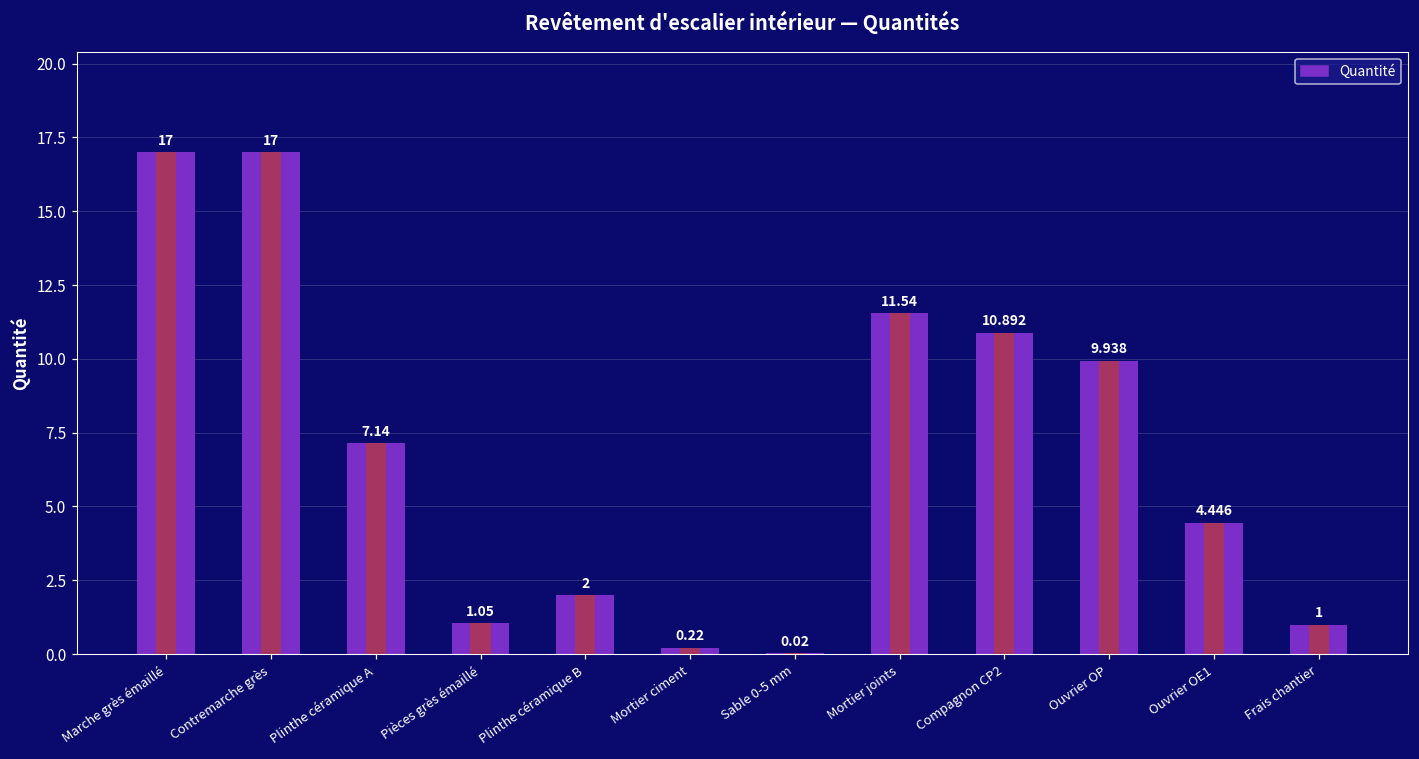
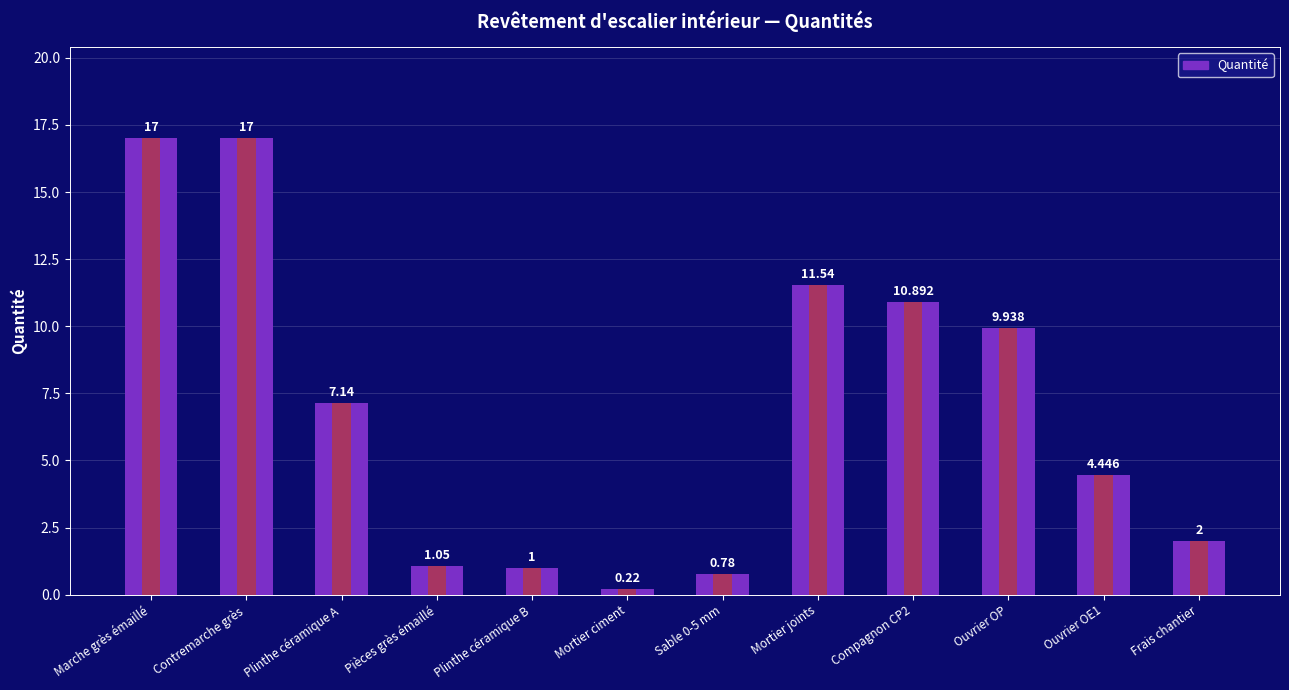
  {
    "Quantité": {
      "Marche grès émaillé": 17,
      "Contremarche grès": 17,
      "Plinthe céramique A": 7.14,
      "Pièces grès émaillé": 1.05,
-     "Plinthe céramique B": 2,
+     "Plinthe céramique B": 1,
      "Mortier ciment": 0.22,
-     "Sable 0-5 mm": 0.02,
+     "Sable 0-5 mm": 0.78,
      "Mortier joints": 11.54,
      "Compagnon CP2": 10.892,
      "Ouvrier OP": 9.938,
      "Ouvrier OE1": 4.446,
-     "Frais chantier": 1
+     "Frais chantier": 2
    }
  }
